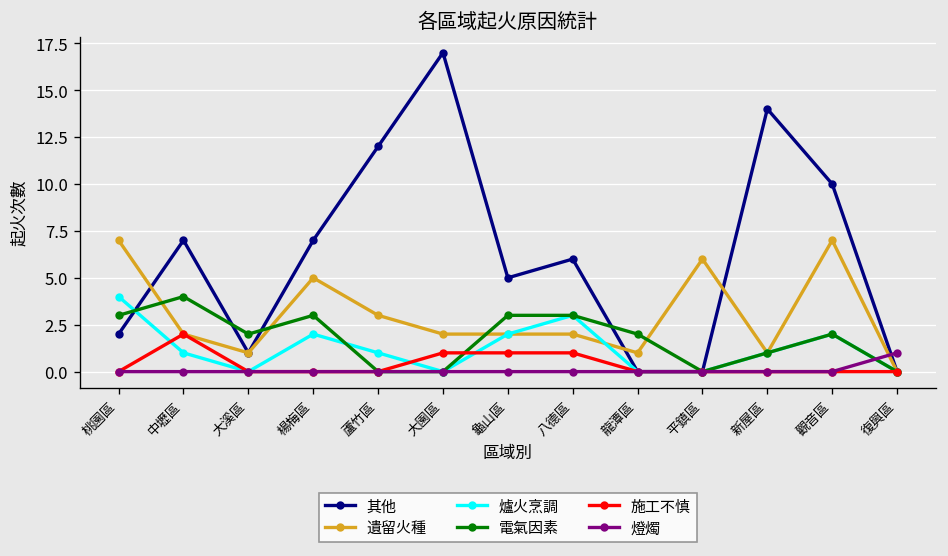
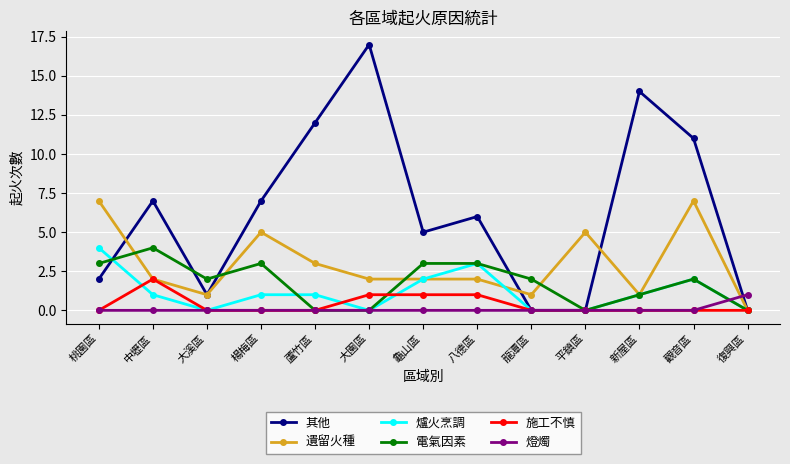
  {
    "其他": {
      "桃園區": 2,
      "中壢區": 7,
      "楊梅區": 7,
      "蘆竹區": 12,
      "大園區": 17,
      "龜山區": 5,
      "八德區": 6,
      "新屋區": 14,
-     "觀音區": 10
+     "觀音區": 11
    },
    "遺留火種": {
      "桃園區": 7,
      "楊梅區": 5,
      "蘆竹區": 3,
      "大園區": 2,
      "八德區": 2,
      "龍潭區": 1,
-     "平鎮區": 6,
+     "平鎮區": 5,
      "觀音區": 7
    },
    "爐火烹調": {
      "桃園區": 4,
      "中壢區": 1,
-     "楊梅區": 2,
+     "楊梅區": 1,
      "蘆竹區": 1
    },
    "電氣因素": {
      "桃園區": 3,
      "中壢區": 4,
      "大溪區": 2,
      "楊梅區": 3,
      "龜山區": 3,
      "龍潭區": 2
    },
    "施工不慎": {
      "大園區": 1,
      "龜山區": 1,
      "八德區": 1
    },
    "燈燭": {
      "中壢區": 0,
      "龜山區": 0,
      "八德區": 0,
      "復興區": 1
    }
  }
